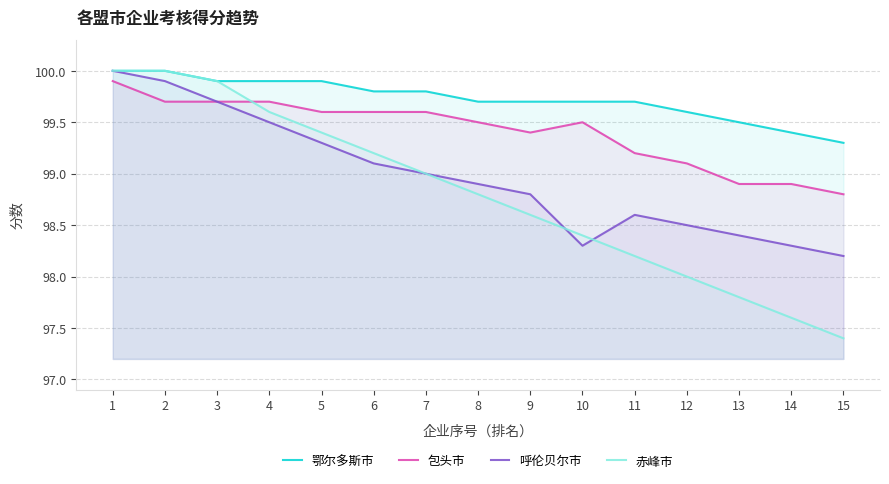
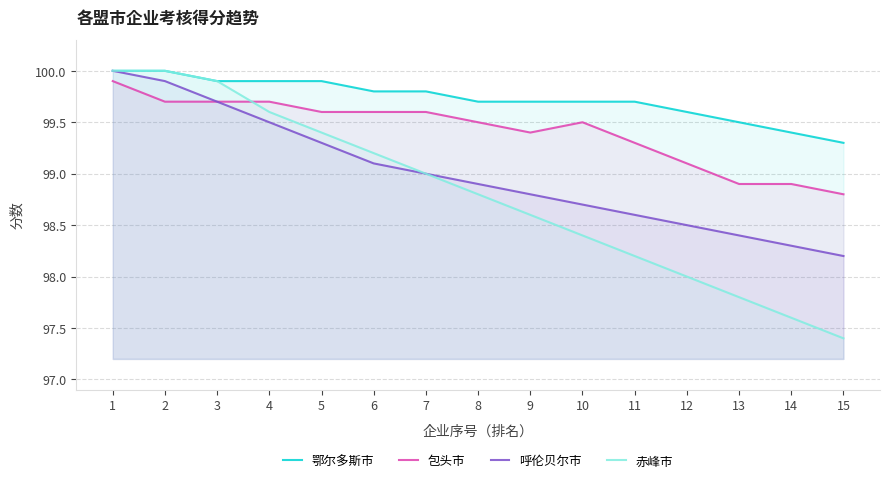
  {
    "鄂尔多斯市": {
      "4": 99.9,
      "5": 99.9,
      "6": 99.8,
      "7": 99.8,
      "8": 99.7,
      "9": 99.7,
      "10": 99.7,
      "11": 99.7,
      "12": 99.6,
      "13": 99.5,
      "14": 99.4,
      "15": 99.3
    },
    "包头市": {
      "1": 99.9,
      "2": 99.7,
      "4": 99.7,
      "5": 99.6,
      "6": 99.6,
      "7": 99.6,
      "8": 99.5,
      "9": 99.4,
      "10": 99.5,
-     "11": 99.2,
+     "11": 99.3,
      "12": 99.1,
      "13": 98.9,
      "14": 98.9,
      "15": 98.8
    },
    "呼伦贝尔市": {
      "2": 99.9,
      "4": 99.5,
      "5": 99.3,
      "6": 99.1,
      "8": 98.9,
      "9": 98.8,
-     "10": 98.3,
+     "10": 98.7,
      "11": 98.6,
      "12": 98.5,
      "13": 98.4,
      "14": 98.3,
      "15": 98.2
    },
    "赤峰市": {
      "4": 99.6,
      "5": 99.4,
      "6": 99.2,
      "8": 98.8,
      "9": 98.6,
      "10": 98.4,
      "11": 98.2,
      "12": 98.0,
      "13": 97.8,
      "14": 97.6,
      "15": 97.4
    }
  }
